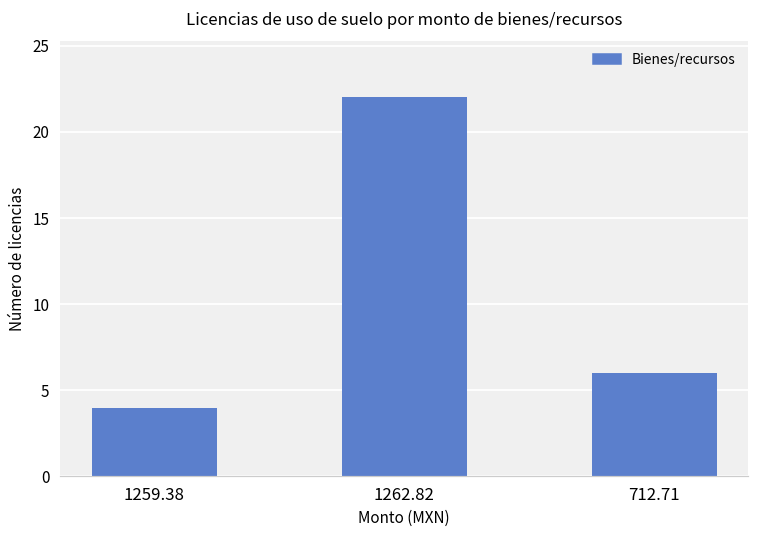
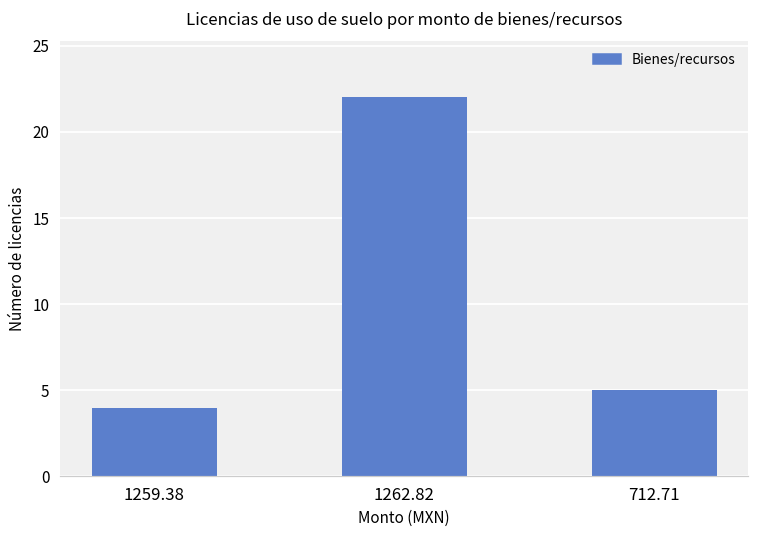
  {
    "1259.38": 4,
    "1262.82": 22,
-   "712.71": 6
+   "712.71": 5
  }
